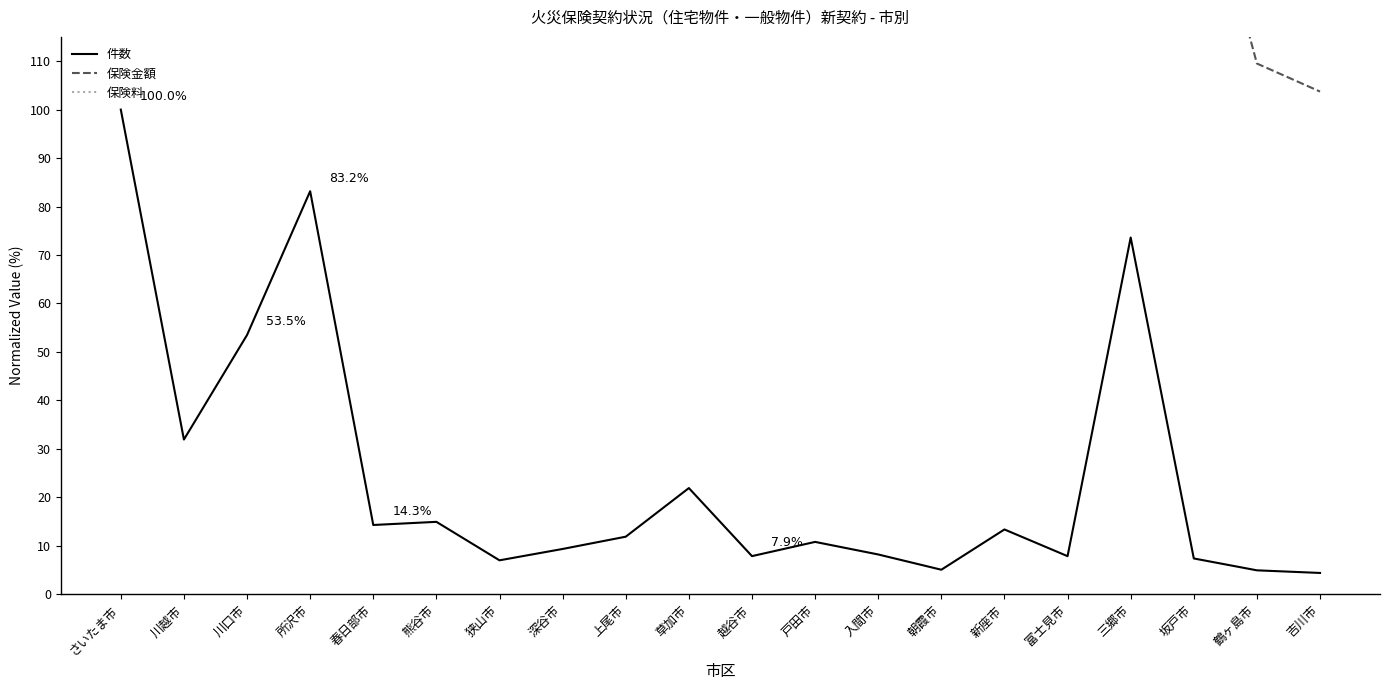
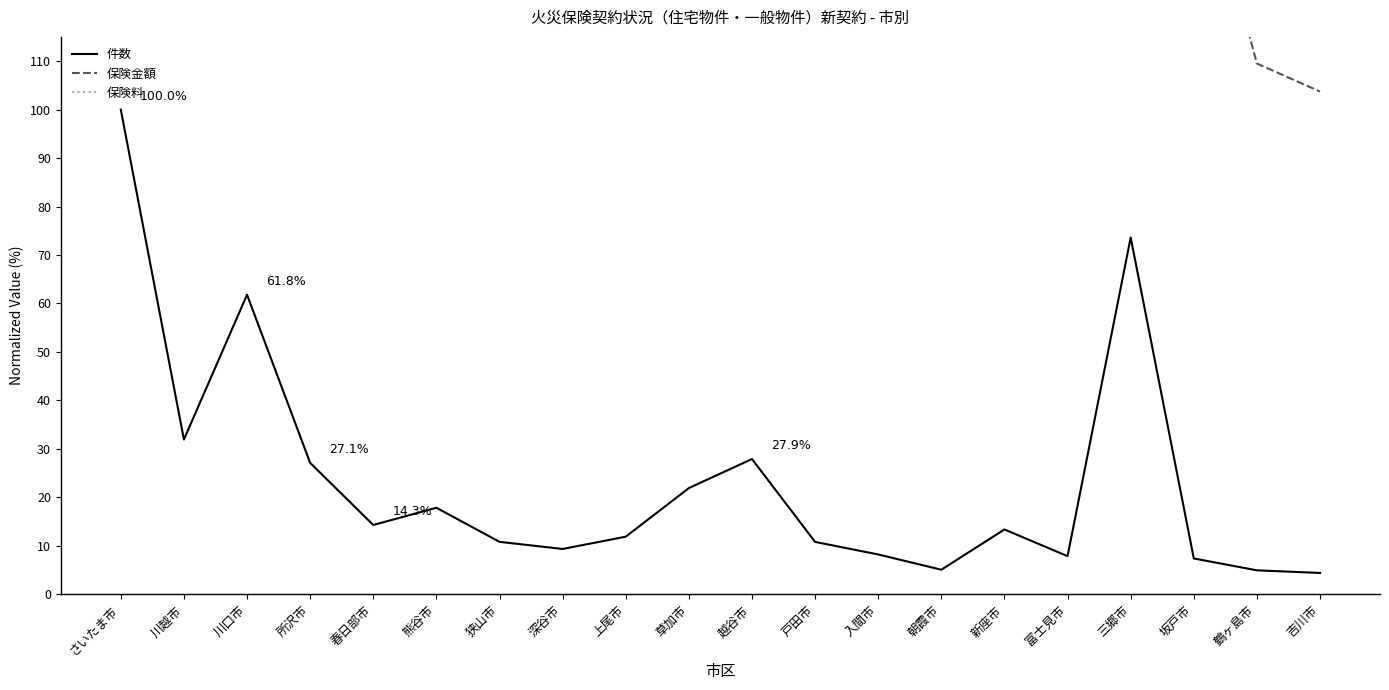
  {
    "件数": {
      "さいたま市": "100.0%",
-     "川口市": "53.5%",
-     "所沢市": "83.2%",
+     "川口市": "61.8%",
+     "所沢市": "27.1%",
      "春日部市": "14.3%",
-     "熊谷市": "15",
-     "狭山市": "7",
-     "越谷市": "7.9%"
+     "熊谷市": "18",
+     "狭山市": "11",
+     "越谷市": "27.9%"
    },
    "保険金額": {
      "鶴ヶ島市": "110",
      "吉川市": "104"
    }
  }
